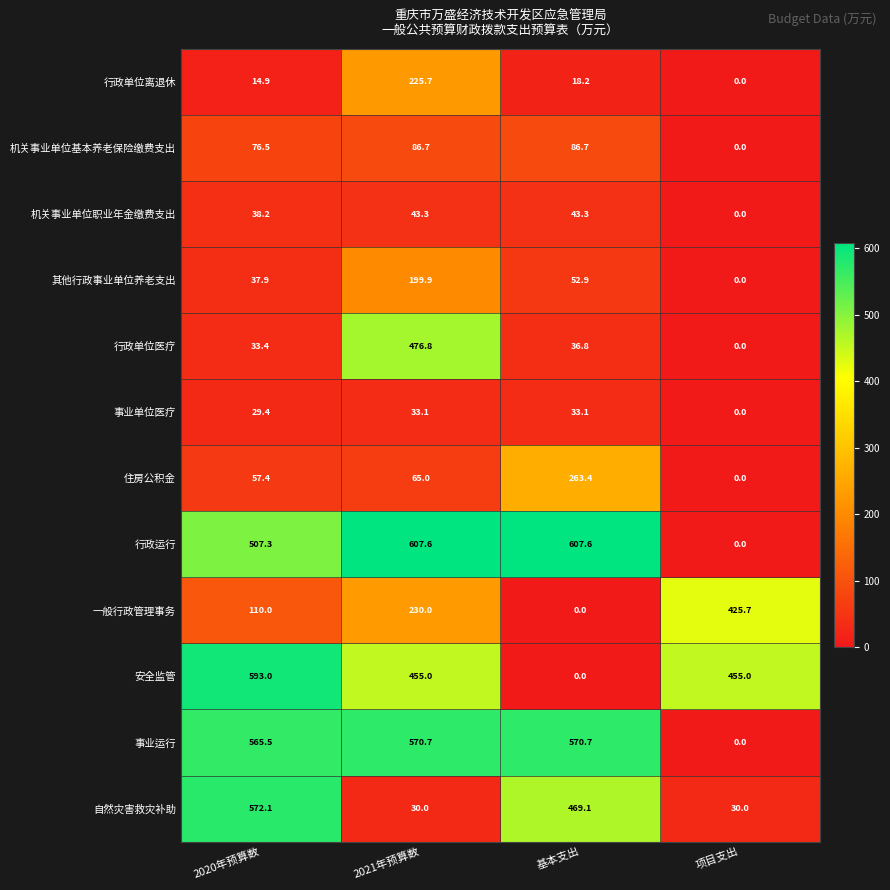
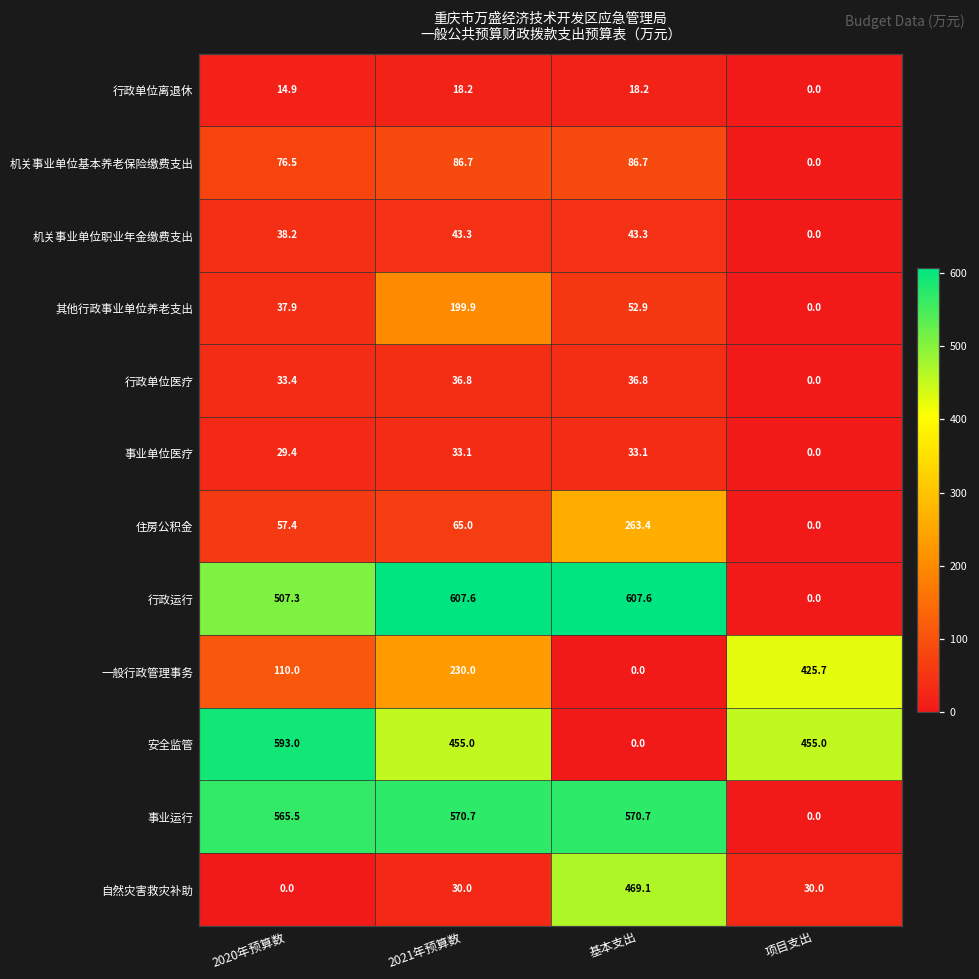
  {
    "行政单位离退休": {
      "2020年预算数": 14.9,
-     "2021年预算数": 225.7,
+     "2021年预算数": 18.2,
      "基本支出": 18.2,
      "项目支出": 0.0
    },
    "机关事业单位基本养老保险缴费支出": {
      "2020年预算数": 76.5,
      "2021年预算数": 86.7,
      "基本支出": 86.7,
      "项目支出": 0.0
    },
    "机关事业单位职业年金缴费支出": {
      "2020年预算数": 38.2,
      "2021年预算数": 43.3,
      "基本支出": 43.3,
      "项目支出": 0.0
    },
    "其他行政事业单位养老支出": {
      "2020年预算数": 37.9,
      "2021年预算数": 199.9,
      "基本支出": 52.9,
      "项目支出": 0.0
    },
    "行政单位医疗": {
      "2020年预算数": 33.4,
-     "2021年预算数": 476.8,
+     "2021年预算数": 36.8,
      "基本支出": 36.8,
      "项目支出": 0.0
    },
    "事业单位医疗": {
      "2020年预算数": 29.4,
      "2021年预算数": 33.1,
      "基本支出": 33.1,
      "项目支出": 0.0
    },
    "住房公积金": {
      "2020年预算数": 57.4,
      "2021年预算数": 65.0,
      "基本支出": 263.4,
      "项目支出": 0.0
    },
    "行政运行": {
      "2020年预算数": 507.3,
      "2021年预算数": 607.6,
      "基本支出": 607.6,
      "项目支出": 0.0
    },
    "一般行政管理事务": {
      "2020年预算数": 110.0,
      "2021年预算数": 230.0,
      "基本支出": 0.0,
      "项目支出": 425.7
    },
    "安全监管": {
      "2020年预算数": 593.0,
      "2021年预算数": 455.0,
      "基本支出": 0.0,
      "项目支出": 455.0
    },
    "事业运行": {
      "2020年预算数": 565.5,
      "2021年预算数": 570.7,
      "基本支出": 570.7,
      "项目支出": 0.0
    },
    "自然灾害救灾补助": {
-     "2020年预算数": 572.1,
+     "2020年预算数": 0.0,
      "2021年预算数": 30.0,
      "基本支出": 469.1,
      "项目支出": 30.0
    }
  }
